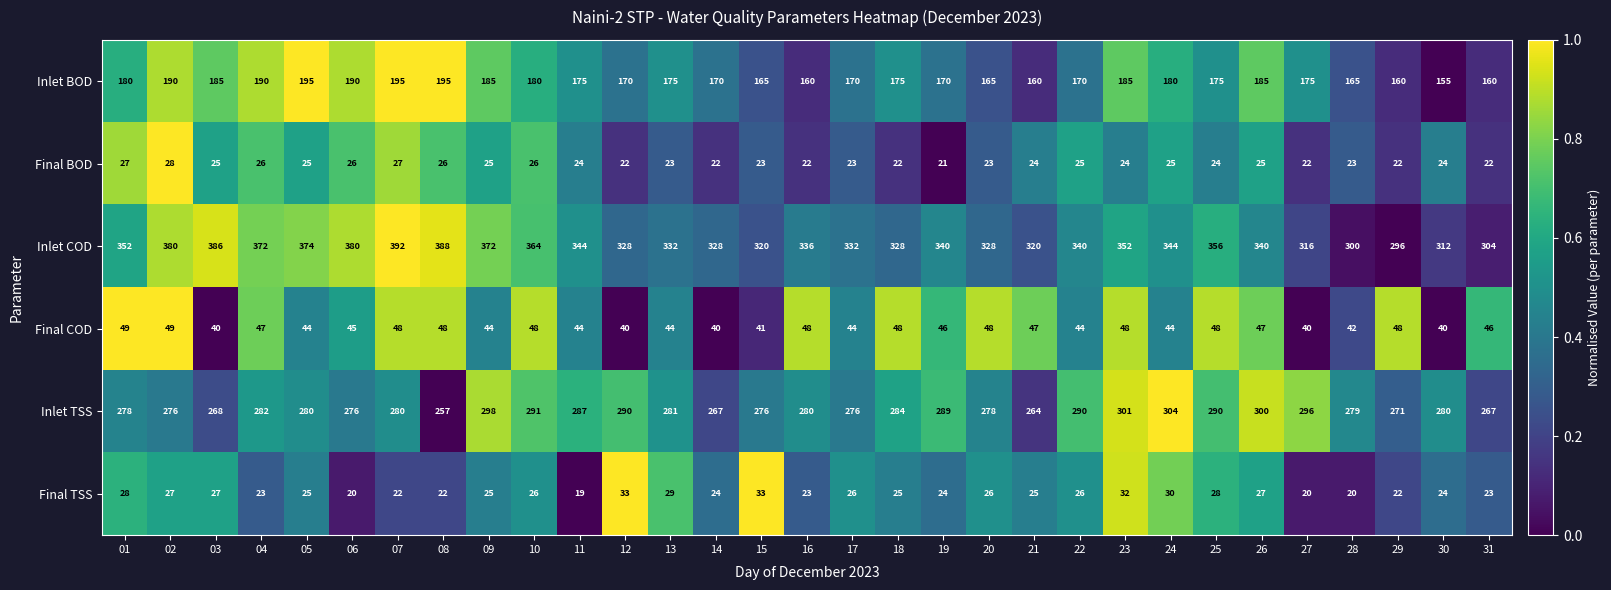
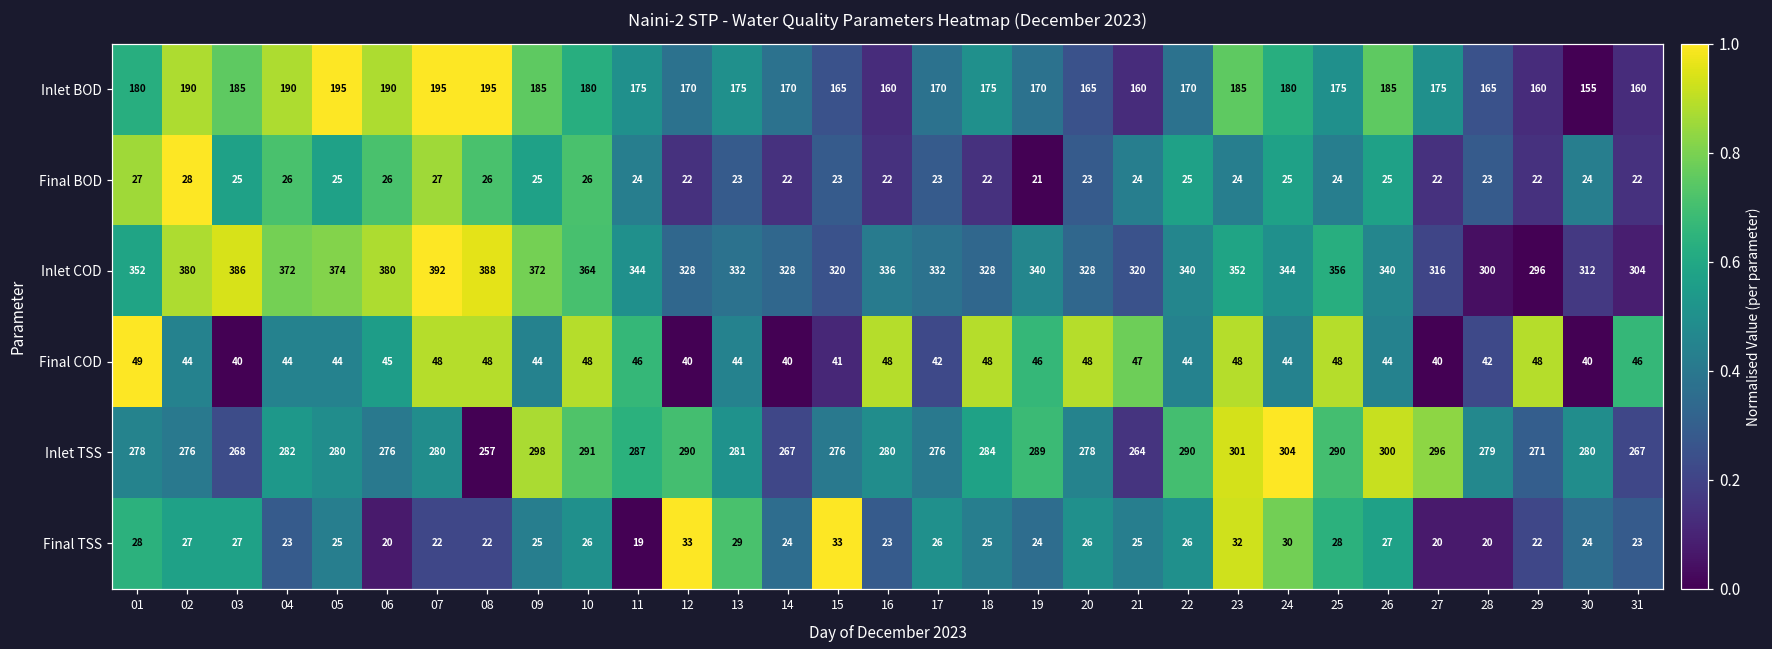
  {
    "Inlet BOD": {
      "01": 180,
      "02": 190,
      "03": 185,
      "04": 190,
      "05": 195,
      "06": 190,
      "07": 195,
      "08": 195,
      "09": 185,
      "10": 180,
      "11": 175,
      "12": 170,
      "13": 175,
      "14": 170,
      "15": 165,
      "16": 160,
      "17": 170,
      "18": 175,
      "19": 170,
      "20": 165,
      "21": 160,
      "22": 170,
      "23": 185,
      "24": 180,
      "25": 175,
      "26": 185,
      "27": 175,
      "28": 165,
      "29": 160,
      "30": 155,
      "31": 160
    },
    "Final BOD": {
      "01": 27,
      "02": 28,
      "03": 25,
      "04": 26,
      "05": 25,
      "06": 26,
      "07": 27,
      "08": 26,
      "09": 25,
      "10": 26,
      "11": 24,
      "12": 22,
      "13": 23,
      "14": 22,
      "15": 23,
      "16": 22,
      "17": 23,
      "18": 22,
      "19": 21,
      "20": 23,
      "21": 24,
      "22": 25,
      "23": 24,
      "24": 25,
      "25": 24,
      "26": 25,
      "27": 22,
      "28": 23,
      "29": 22,
      "30": 24,
      "31": 22
    },
    "Inlet COD": {
      "01": 352,
      "02": 380,
      "03": 386,
      "04": 372,
      "05": 374,
      "06": 380,
      "07": 392,
      "08": 388,
      "09": 372,
      "10": 364,
      "11": 344,
      "12": 328,
      "13": 332,
      "14": 328,
      "15": 320,
      "16": 336,
      "17": 332,
      "18": 328,
      "19": 340,
      "20": 328,
      "21": 320,
      "22": 340,
      "23": 352,
      "24": 344,
      "25": 356,
      "26": 340,
      "27": 316,
      "28": 300,
      "29": 296,
      "30": 312,
      "31": 304
    },
    "Final COD": {
      "01": 49,
-     "02": 49,
+     "02": 44,
      "03": 40,
-     "04": 47,
+     "04": 44,
      "05": 44,
      "06": 45,
      "07": 48,
      "08": 48,
      "09": 44,
      "10": 48,
-     "11": 44,
+     "11": 46,
      "12": 40,
      "13": 44,
      "14": 40,
      "15": 41,
      "16": 48,
-     "17": 44,
+     "17": 42,
      "18": 48,
      "19": 46,
      "20": 48,
      "21": 47,
      "22": 44,
      "23": 48,
      "24": 44,
      "25": 48,
-     "26": 47,
+     "26": 44,
      "27": 40,
      "28": 42,
      "29": 48,
      "30": 40,
      "31": 46
    },
    "Inlet TSS": {
      "01": 278,
      "02": 276,
      "03": 268,
      "04": 282,
      "05": 280,
      "06": 276,
      "07": 280,
      "08": 257,
      "09": 298,
      "10": 291,
      "11": 287,
      "12": 290,
      "13": 281,
      "14": 267,
      "15": 276,
      "16": 280,
      "17": 276,
      "18": 284,
      "19": 289,
      "20": 278,
      "21": 264,
      "22": 290,
      "23": 301,
      "24": 304,
      "25": 290,
      "26": 300,
      "27": 296,
      "28": 279,
      "29": 271,
      "30": 280,
      "31": 267
    },
    "Final TSS": {
      "01": 28,
      "02": 27,
      "03": 27,
      "04": 23,
      "05": 25,
      "06": 20,
      "07": 22,
      "08": 22,
      "09": 25,
      "10": 26,
      "11": 19,
      "12": 33,
      "13": 29,
      "14": 24,
      "15": 33,
      "16": 23,
      "17": 26,
      "18": 25,
      "19": 24,
      "20": 26,
      "21": 25,
      "22": 26,
      "23": 32,
      "24": 30,
      "25": 28,
      "26": 27,
      "27": 20,
      "28": 20,
      "29": 22,
      "30": 24,
      "31": 23
    }
  }
